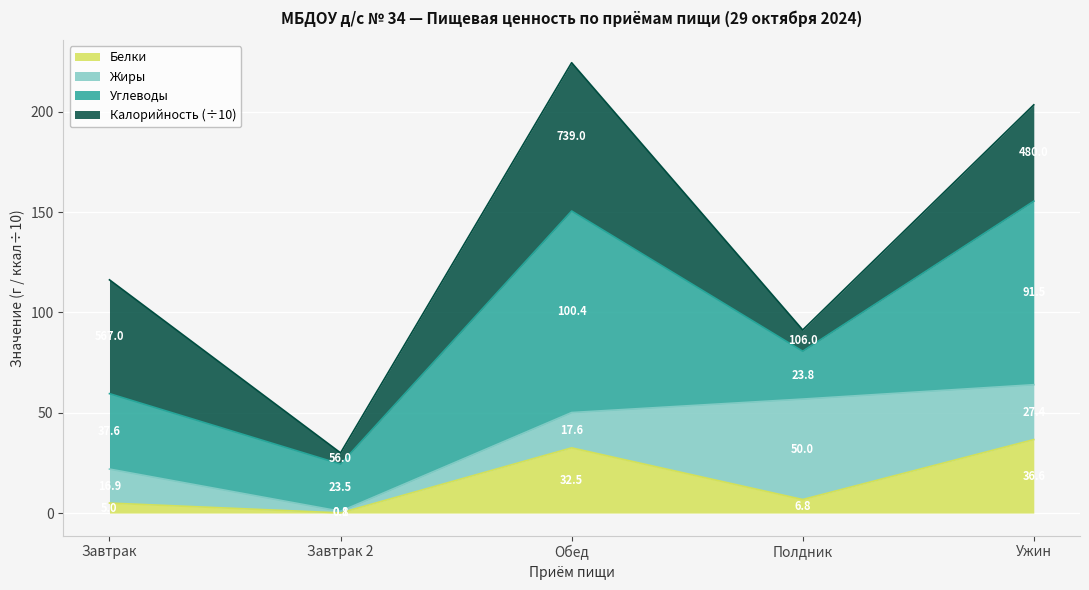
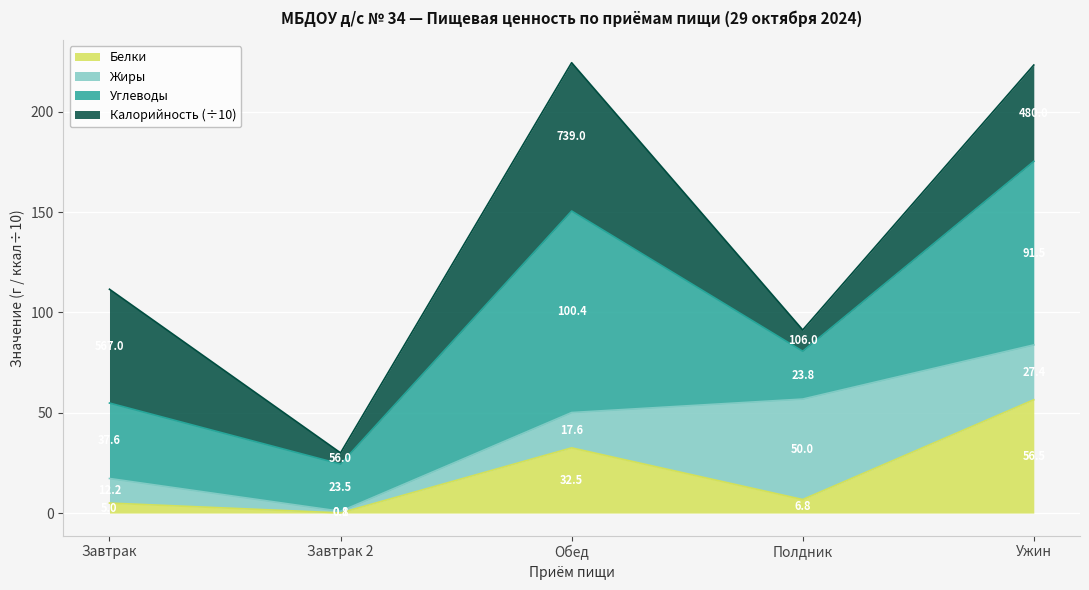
  {
    "Белки": {
      "Завтрак": 5,
-     "Ужин": 37
+     "Ужин": 56
    },
    "Жиры": {
-     "Завтрак": 17,
+     "Завтрак": 12,
      "Ужин": 27
    },
    "Углеводы": {
      "Завтрак 2": 23.5,
      "Полдник": 23.8
    },
    "Калорийность (÷10)": {
      "Завтрак": 57,
      "Обед": 74,
      "Ужин": 48
    }
  }
